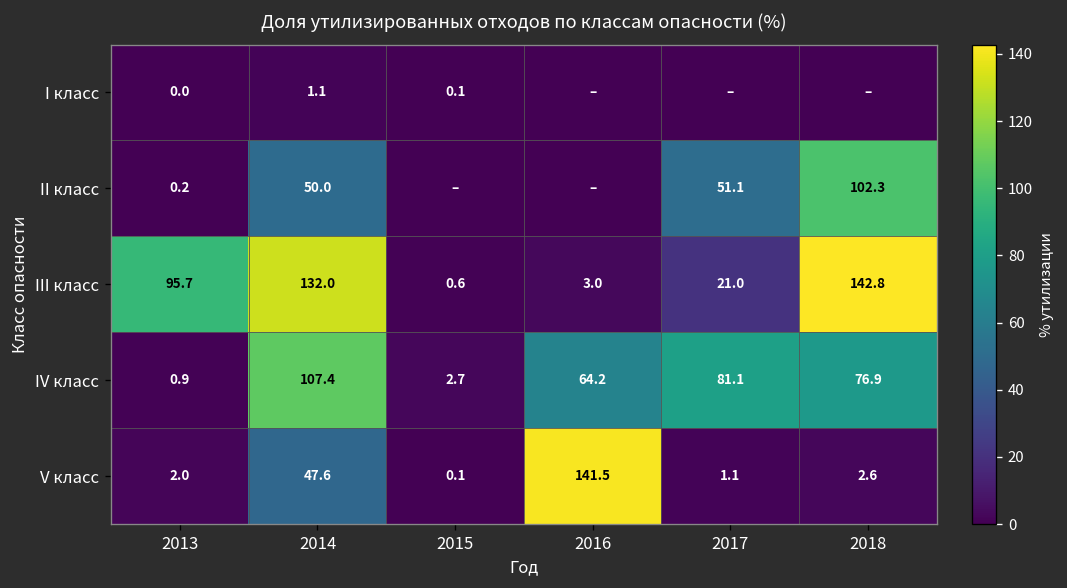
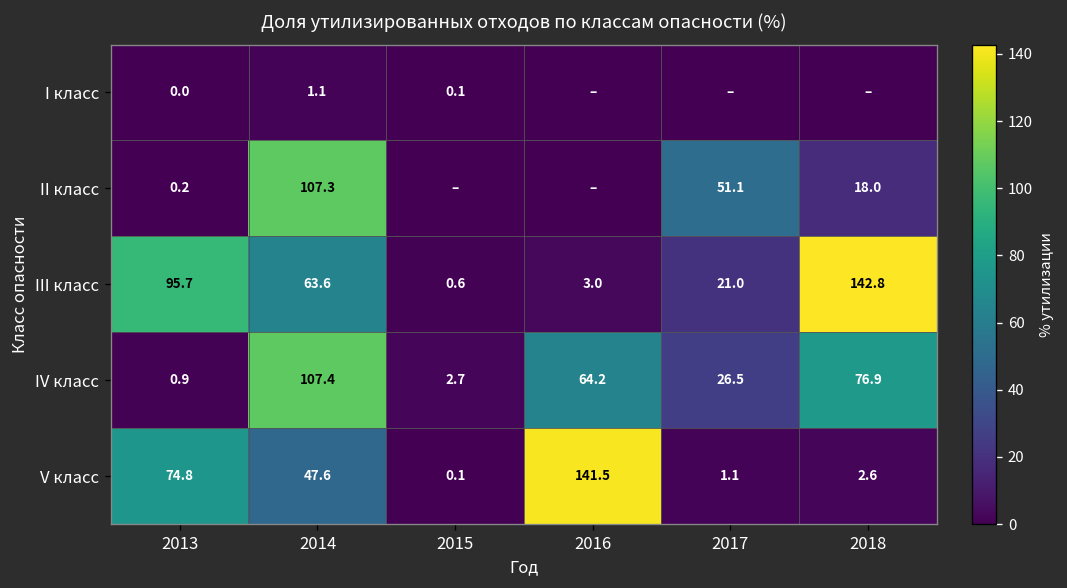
  {
    "I класс": {
      "2013": 0.0,
      "2014": 1.1,
      "2015": 0.1
    },
    "II класс": {
      "2013": 0.2,
-     "2014": 50.0,
+     "2014": 107.3,
      "2017": 51.1,
-     "2018": 102.3
+     "2018": 18.0
    },
    "III класс": {
      "2013": 95.7,
-     "2014": 132.0,
+     "2014": 63.6,
      "2015": 0.6,
      "2016": 3.0,
      "2017": 21.0,
      "2018": 142.8
    },
    "IV класс": {
      "2013": 0.9,
      "2014": 107.4,
      "2015": 2.7,
      "2016": 64.2,
-     "2017": 81.1,
+     "2017": 26.5,
      "2018": 76.9
    },
    "V класс": {
-     "2013": 2.0,
+     "2013": 74.8,
      "2014": 47.6,
      "2015": 0.1,
      "2016": 141.5,
      "2017": 1.1,
      "2018": 2.6
    }
  }
